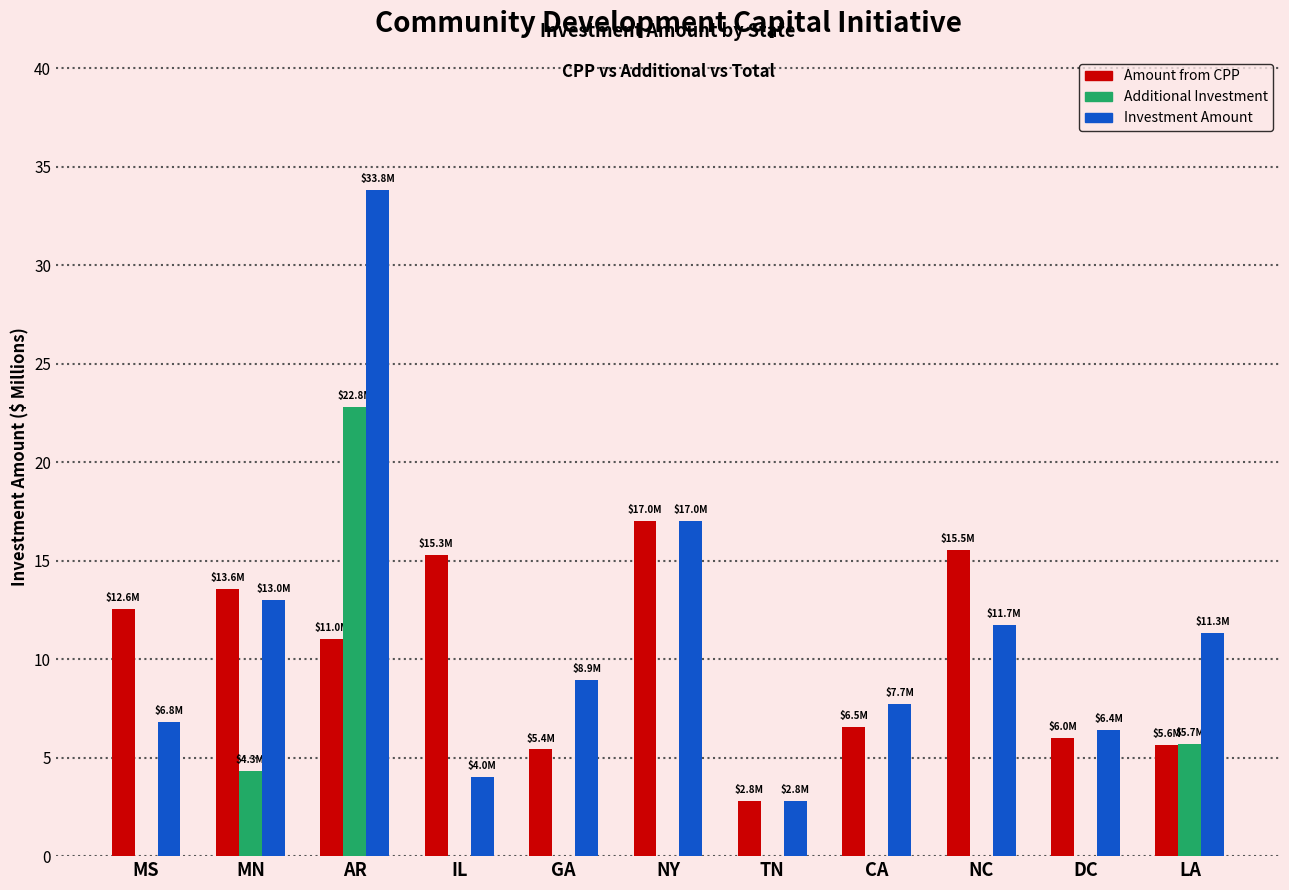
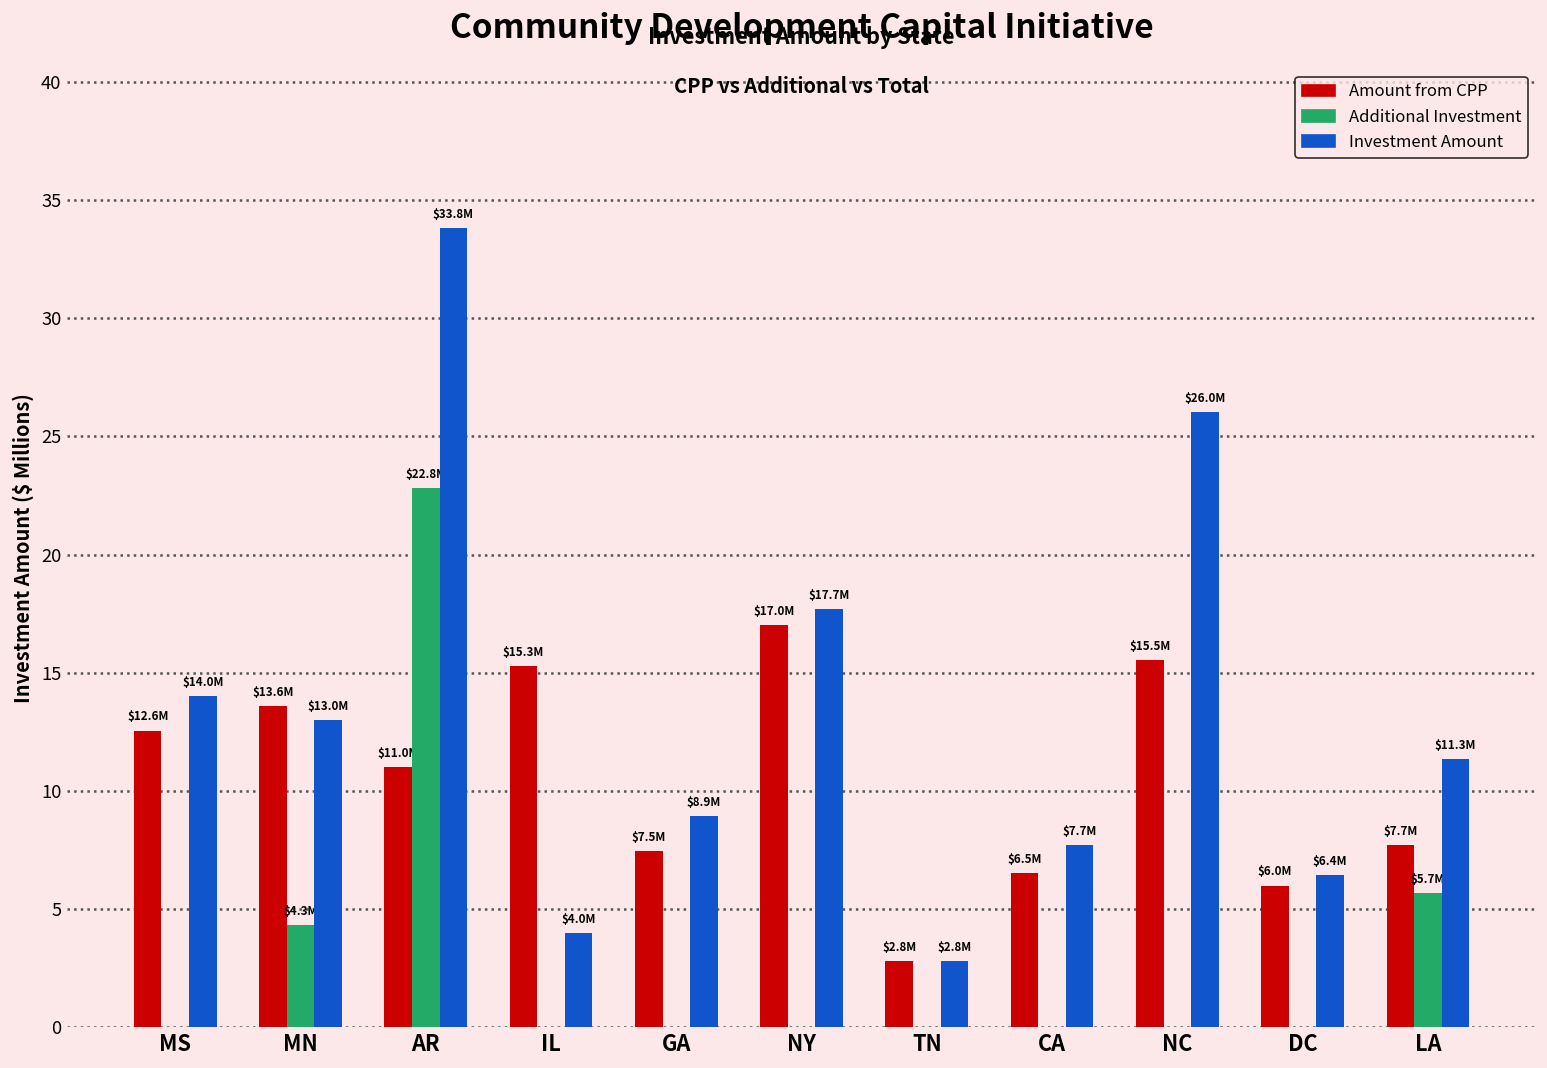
  {
    "Amount from CPP": {
      "MS": "$12.6M",
      "MN": "$13.6M",
      "AR": "$11.0M",
      "IL": "$15.3M",
-     "GA": "$5.4M",
+     "GA": "$7.5M",
      "NY": "$17.0M",
      "TN": "$2.8M",
      "CA": "$6.5M",
      "NC": "$15.5M",
      "DC": "$6.0M",
-     "LA": "$5.6M"
+     "LA": "$7.7M"
    },
    "Additional Investment": {
      "MN": "$4.3M",
      "AR": "$22.8M",
      "LA": "$5.7M"
    },
    "Investment Amount": {
-     "MS": "$6.8M",
+     "MS": "$14.0M",
      "MN": "$13.0M",
      "AR": "$33.8M",
      "IL": "$4.0M",
      "GA": "$8.9M",
-     "NY": "$17.0M",
+     "NY": "$17.7M",
      "TN": "$2.8M",
      "CA": "$7.7M",
-     "NC": "$11.7M",
+     "NC": "$26.0M",
      "DC": "$6.4M",
      "LA": "$11.3M"
    }
  }
